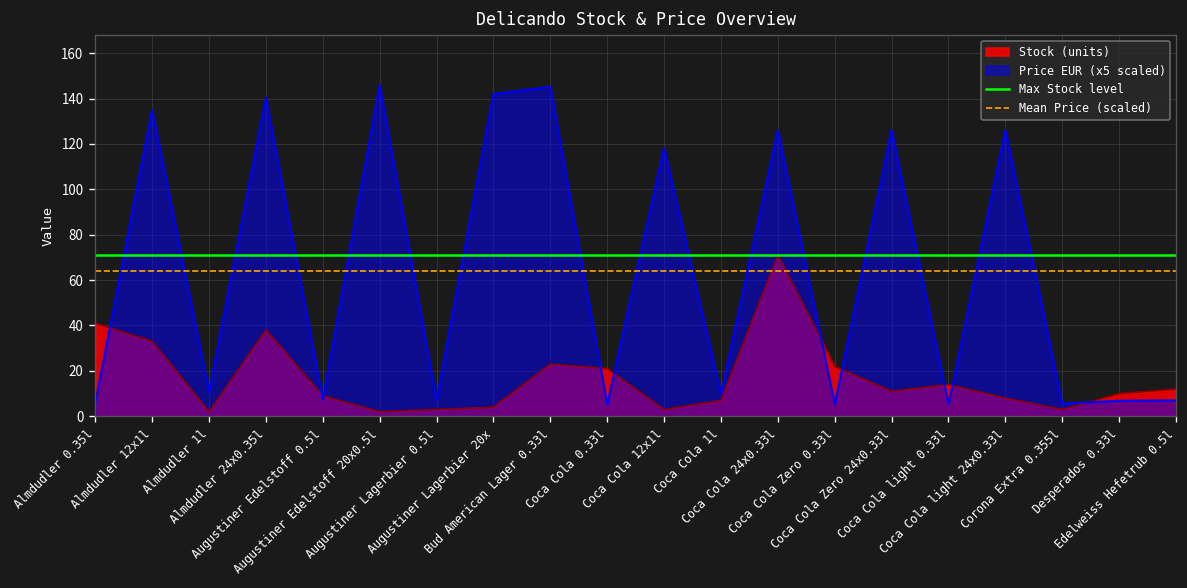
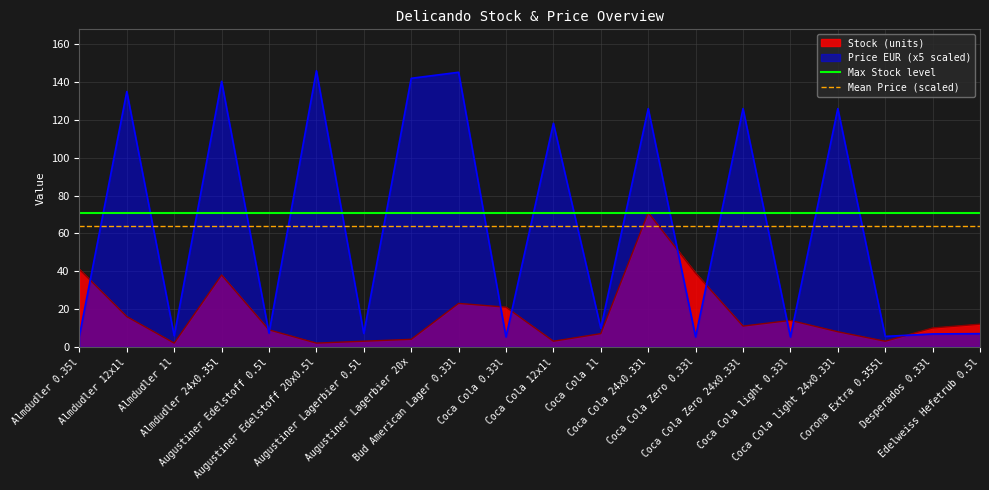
  {
    "Stock (units)": {
      "Almdudler 0.35l": 41,
-     "Almdudler 12x1l": 33,
+     "Almdudler 12x1l": 16,
      "Almdudler 1l": 2,
      "Almdudler 24x0.35l": 38,
      "Augustiner Edelstoff 0.5l": 9,
      "Augustiner Edelstoff 20x0.5l": 2,
      "Augustiner Lagerbier 0.5l": 3,
      "Augustiner Lagerbier 20x": 4,
      "Bud American Lager 0.33l": 23,
      "Coca Cola 0.33l": 21,
      "Coca Cola 12x1l": 3,
      "Coca Cola 1l": 7,
      "Coca Cola 24x0.33l": 71,
-     "Coca Cola Zero 0.33l": 22,
+     "Coca Cola Zero 0.33l": 39,
      "Coca Cola Zero 24x0.33l": 11,
      "Coca Cola light 0.33l": 14,
      "Coca Cola light 24x0.33l": 8,
      "Corona Extra 0.355l": 3,
      "Desperados 0.33l": 10,
      "Edelweiss Hefetrub 0.5l": 12
    },
    "Price EUR (x5 scaled)": {
      "Almdudler 0.35l": 6,
      "Almdudler 12x1l": 135,
-     "Almdudler 1l": 11,
+     "Almdudler 1l": 6,
      "Almdudler 24x0.35l": 140,
      "Augustiner Edelstoff 0.5l": 7,
      "Augustiner Edelstoff 20x0.5l": 146,
      "Augustiner Lagerbier 0.5l": 7,
      "Augustiner Lagerbier 20x": 142,
      "Bud American Lager 0.33l": 145,
      "Coca Cola 0.33l": 5,
      "Coca Cola 12x1l": 118,
      "Coca Cola 1l": 10,
      "Coca Cola 24x0.33l": 126,
      "Coca Cola Zero 0.33l": 5,
      "Coca Cola Zero 24x0.33l": 126,
      "Coca Cola light 0.33l": 5,
      "Coca Cola light 24x0.33l": 126,
      "Corona Extra 0.355l": 6,
      "Desperados 0.33l": 7,
      "Edelweiss Hefetrub 0.5l": 7
    }
  }
